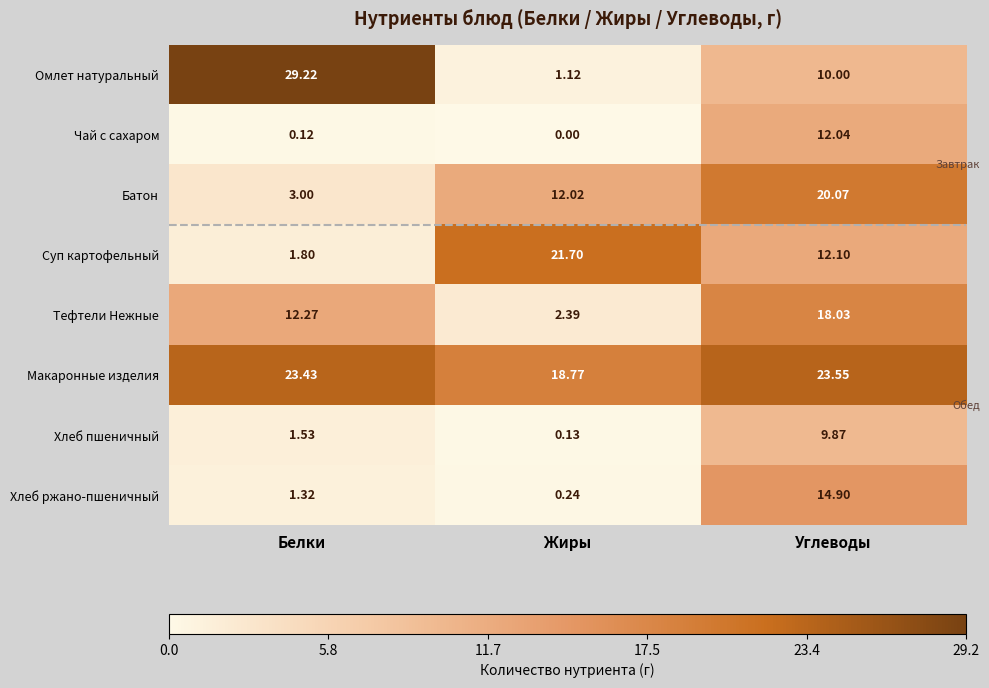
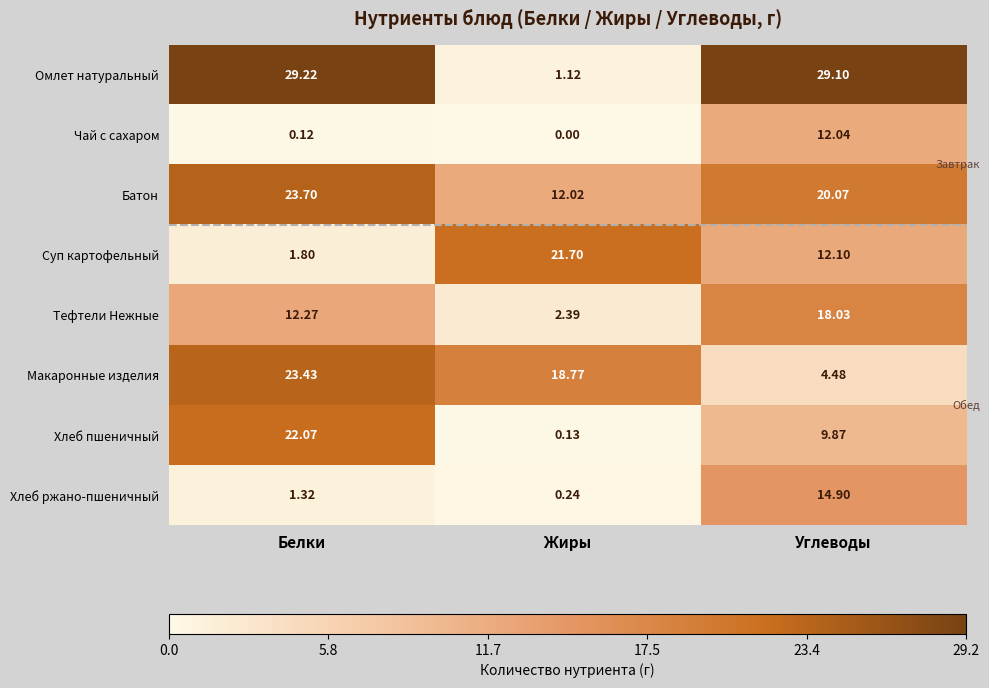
  {
    "Омлет натуральный": {
      "Белки": 29.22,
      "Жиры": 1.12,
-     "Углеводы": 10.00
+     "Углеводы": 29.10
    },
    "Чай с сахаром": {
      "Белки": 0.12,
      "Жиры": 0.00
    },
    "Батон": {
-     "Белки": 3.00,
+     "Белки": 23.70,
      "Жиры": 12.02
    },
    "Суп картофельный": {
      "Белки": 1.80,
      "Жиры": 21.70,
      "Углеводы": 12.10
    },
    "Тефтели Нежные": {
      "Белки": 12.27,
      "Жиры": 2.39,
      "Углеводы": 18.03
    },
    "Макаронные изделия": {
      "Белки": 23.43,
      "Жиры": 18.77,
-     "Углеводы": 23.55
+     "Углеводы": 4.48
    },
    "Хлеб пшеничный": {
-     "Белки": 1.53,
+     "Белки": 22.07,
      "Жиры": 0.13
    },
    "Хлеб ржано-пшеничный": {
      "Белки": 1.32,
      "Жиры": 0.24,
      "Углеводы": 14.90
    }
  }
